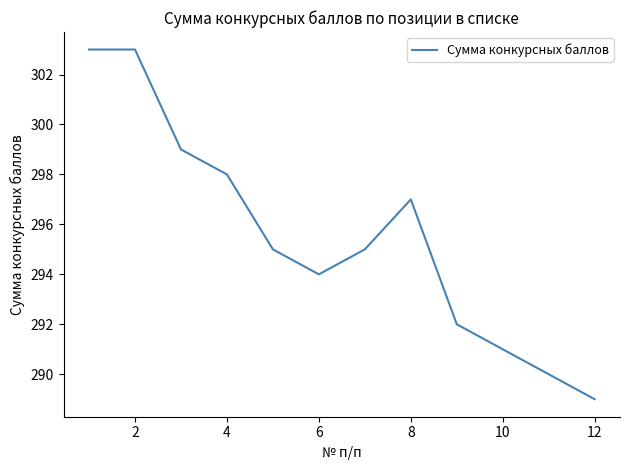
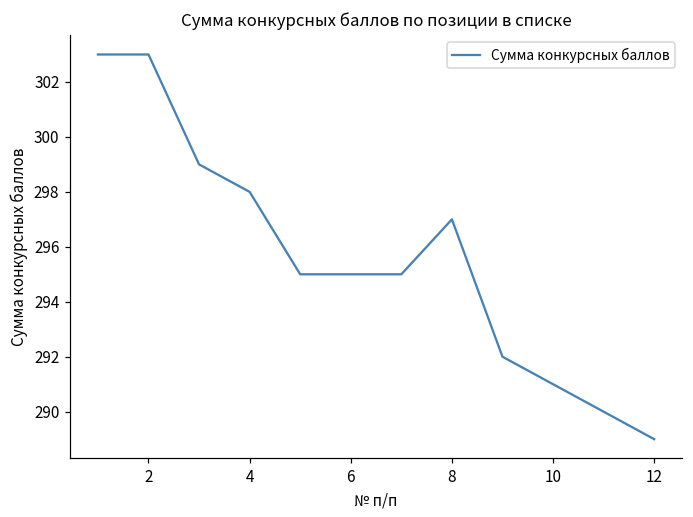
  {
    "2": 303,
    "4": 298,
-   "6": 294,
+   "6": 295,
    "8": 297,
    "10": 291,
    "12": 289
  }
